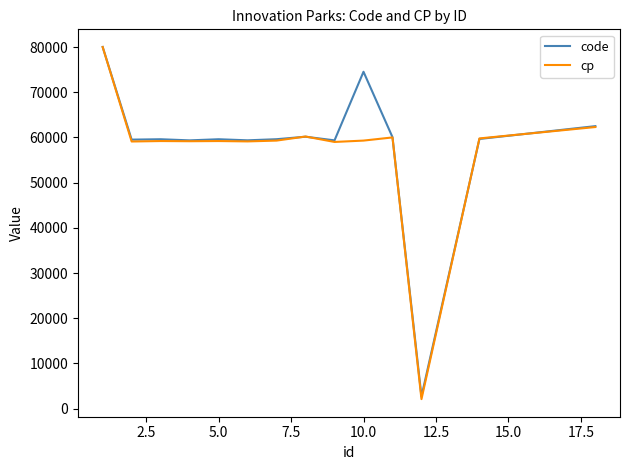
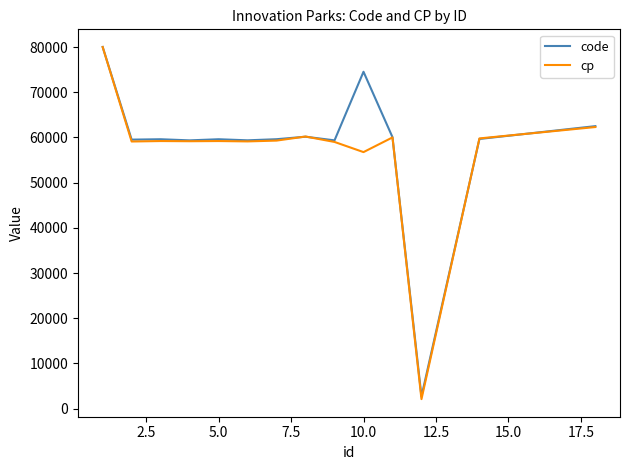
  {
    "code": {
      "10.0": 75000
    },
    "cp": {
-     "10.0": 59000
+     "10.0": 57000
    }
  }
